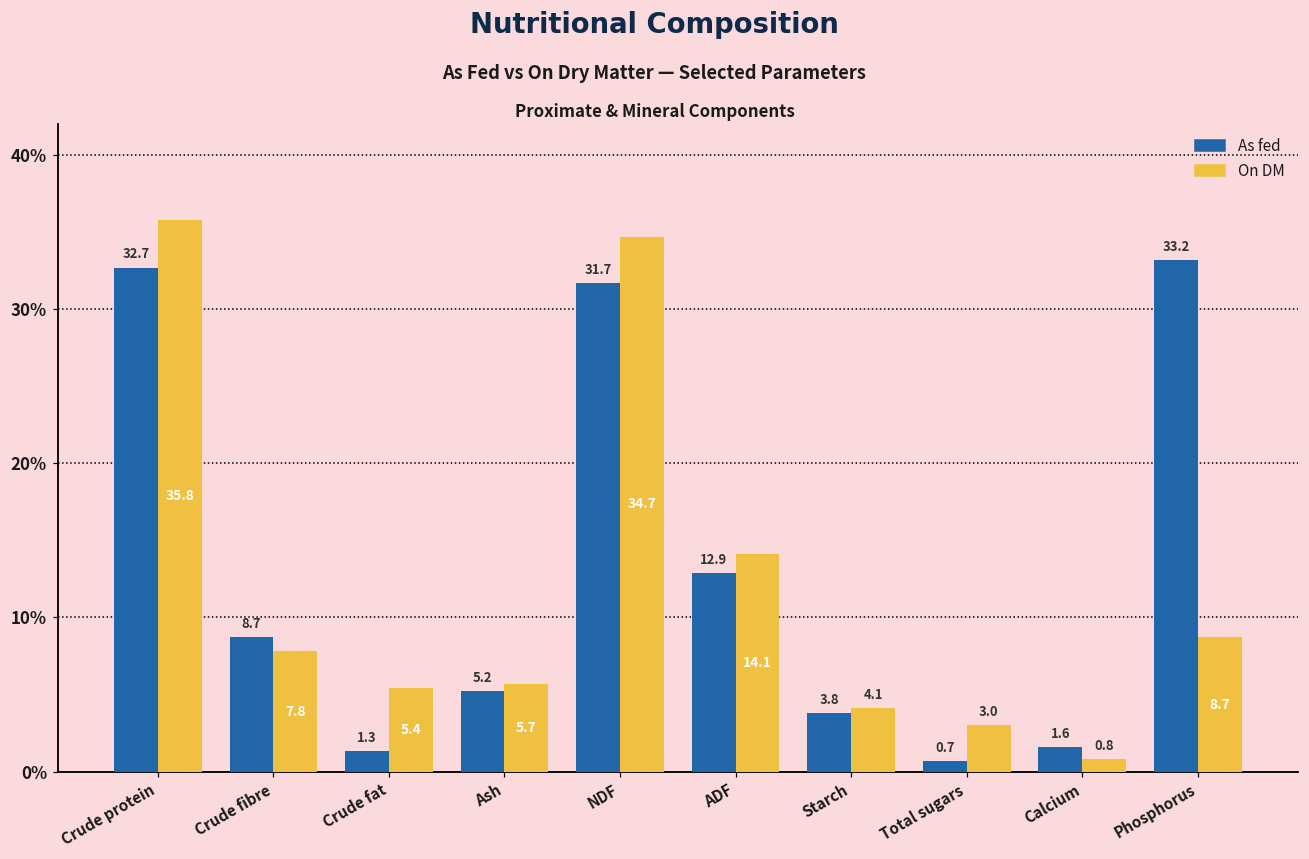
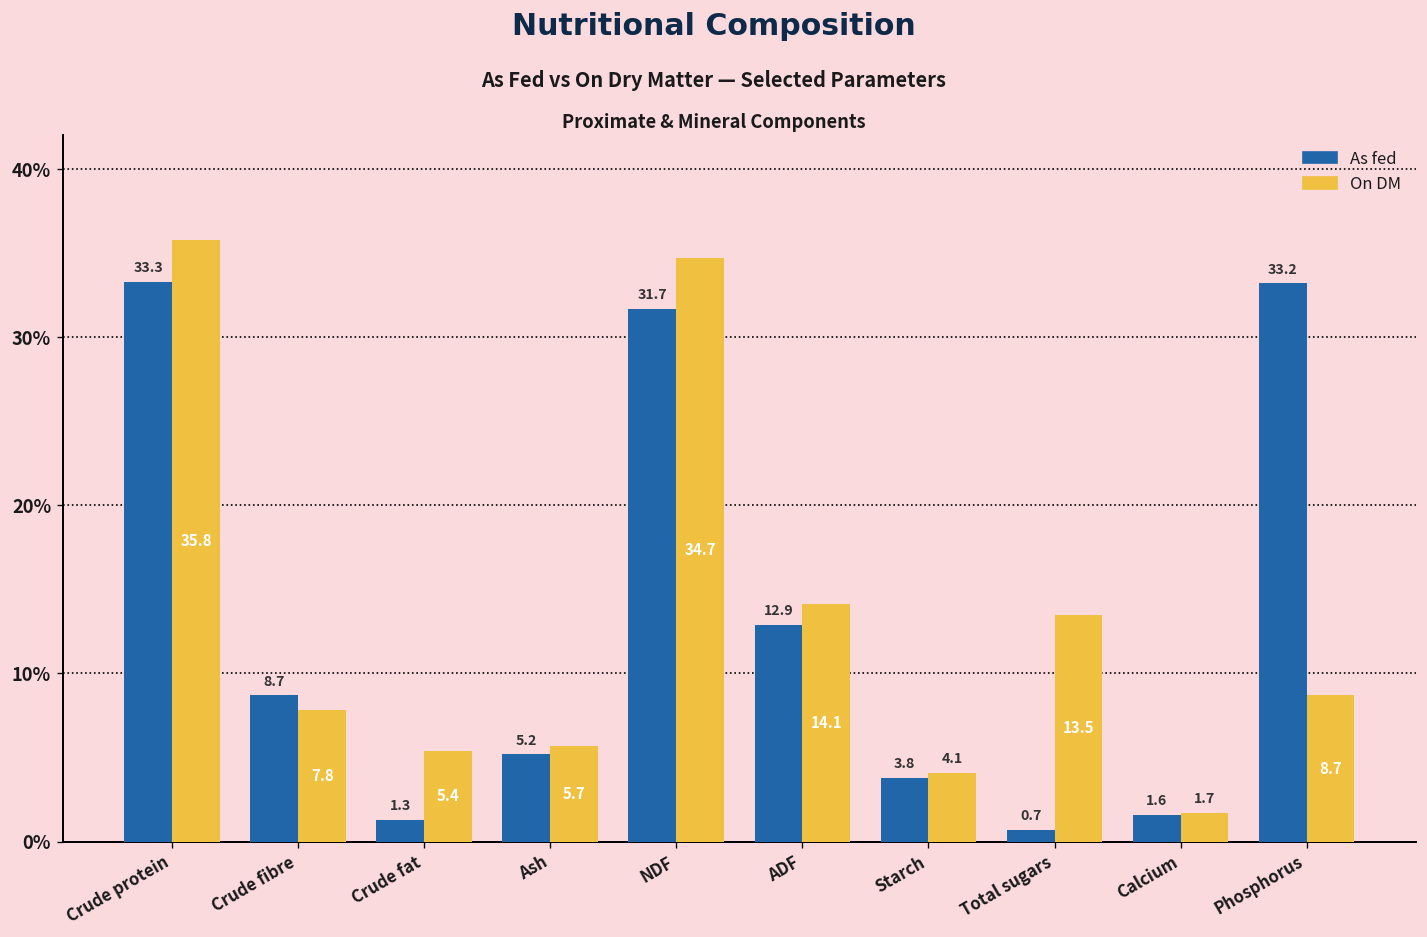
  {
    "As fed": {
-     "Crude protein": 32.7,
+     "Crude protein": 33.3,
      "Crude fibre": 8.7,
      "Crude fat": 1.3,
      "Ash": 5.2,
      "NDF": 31.7,
      "ADF": 12.9,
      "Starch": 3.8,
      "Total sugars": 0.7,
      "Calcium": 1.6,
      "Phosphorus": 33.2
    },
    "On DM": {
      "Crude protein": 35.8,
      "Crude fibre": 7.8,
      "Crude fat": 5.4,
      "Ash": 5.7,
      "NDF": 34.7,
      "ADF": 14.1,
      "Starch": 4.1,
-     "Total sugars": 3.0,
-     "Calcium": 0.8,
+     "Total sugars": 13.5,
+     "Calcium": 1.7,
      "Phosphorus": 8.7
    }
  }
